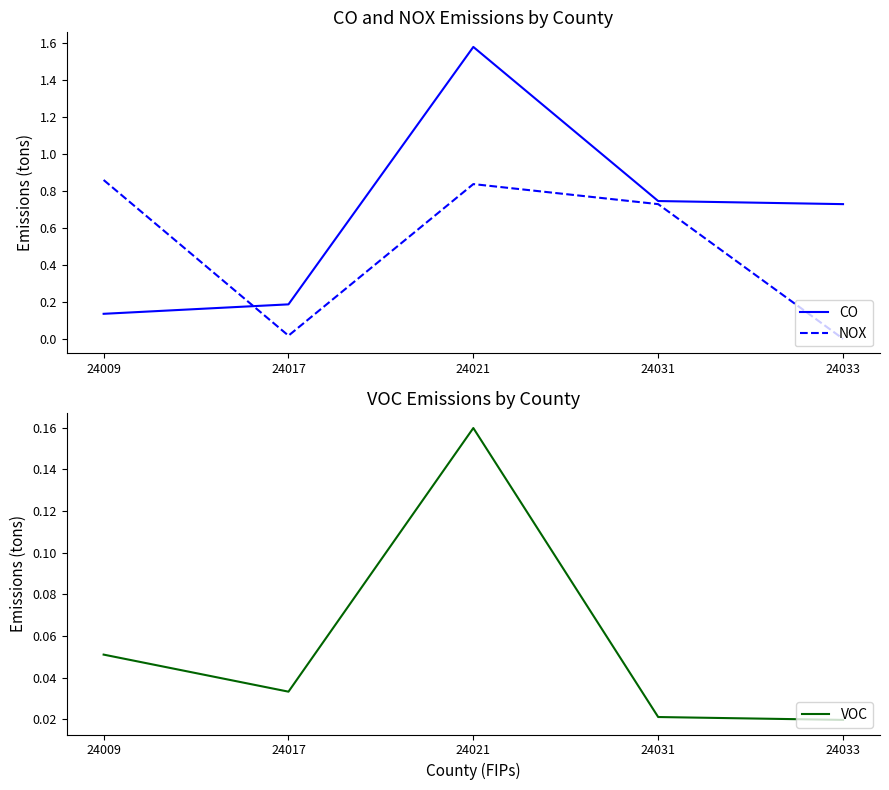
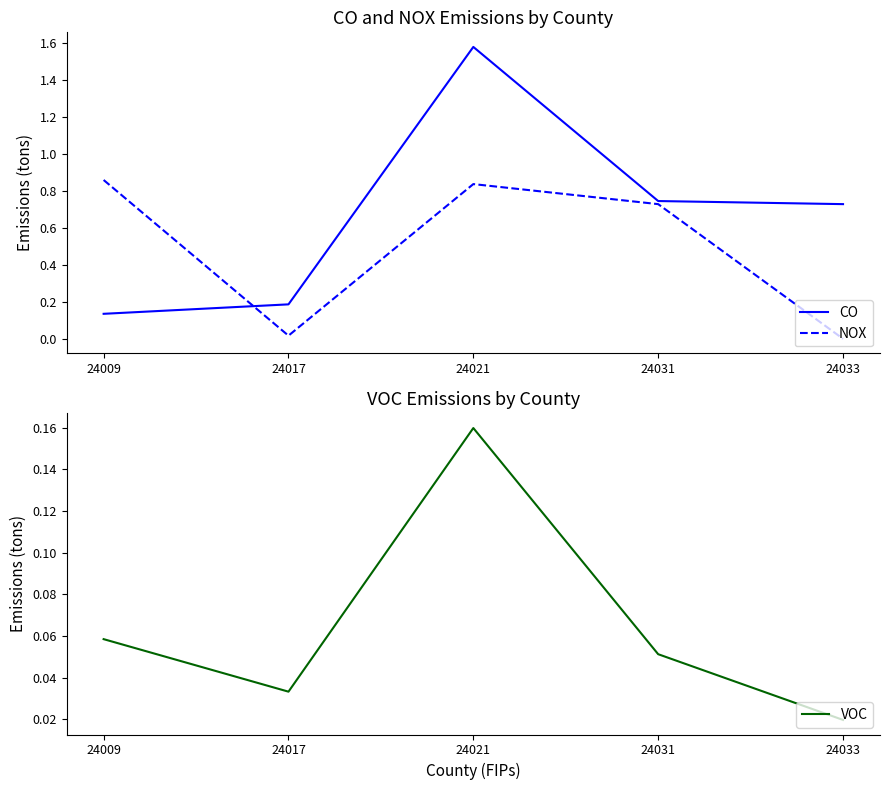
  {
    "VOC Emissions by County": {
-     "24009": 0.051,
+     "24009": 0.058,
      "24017": 0.033,
      "24021": 0.160,
-     "24031": 0.021
+     "24031": 0.051
    }
  }
